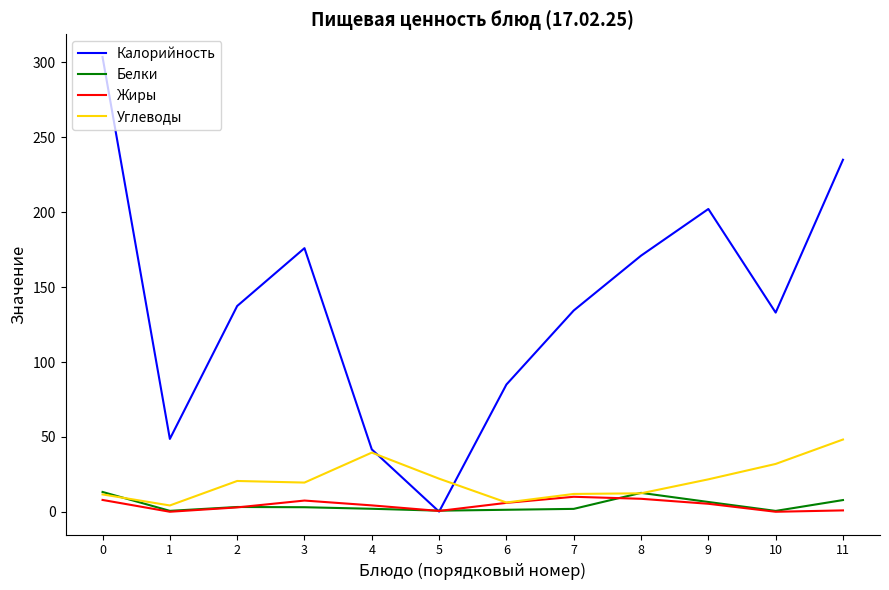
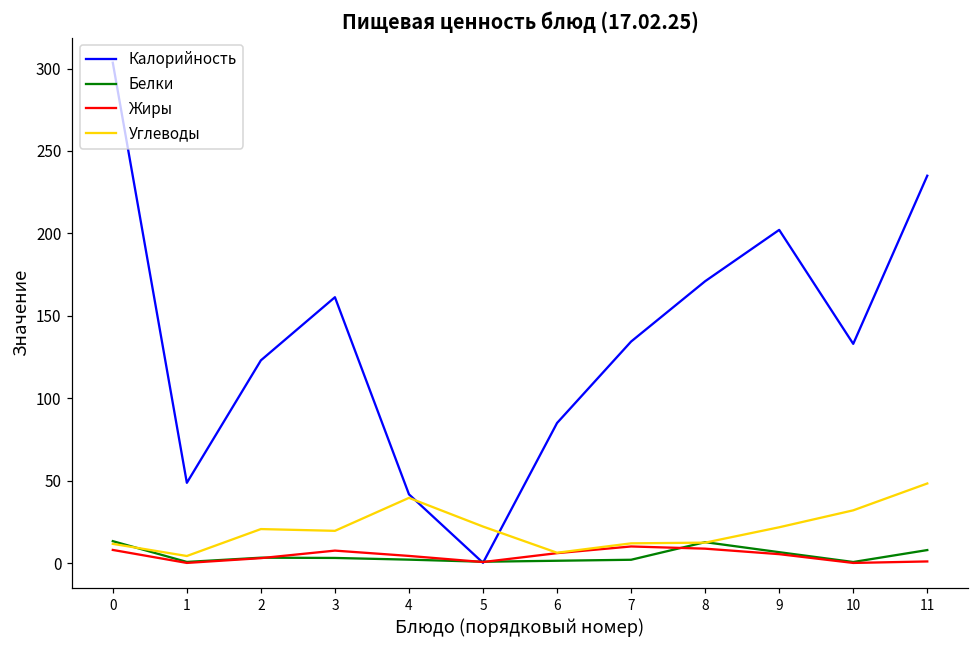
  {
    "Калорийность": {
      "1": 49,
-     "2": 137,
-     "3": 176,
+     "2": 123,
+     "3": 161,
      "4": 42,
      "6": 85,
      "7": 134,
      "8": 171,
      "9": 202,
      "10": 133,
      "11": 235
    },
    "Белки": {
      "3": 3,
      "4": 2,
      "6": 1,
      "7": 2,
      "11": 8
    },
    "Жиры": {
      "0": 8,
      "3": 8,
      "4": 4,
      "7": 10,
      "8": 9,
      "11": 1
    },
    "Углеводы": {
      "1": 4,
      "2": 21,
      "3": 20,
      "4": 40,
      "5": 22,
      "7": 12,
      "9": 22,
      "10": 32,
      "11": 48
    }
  }
